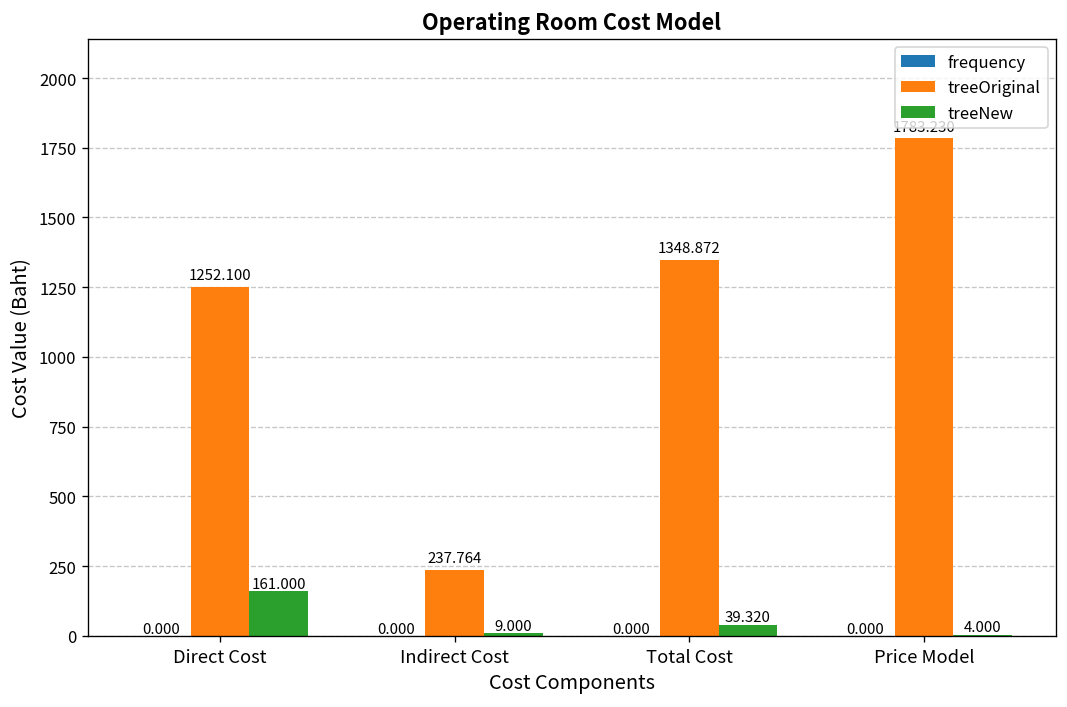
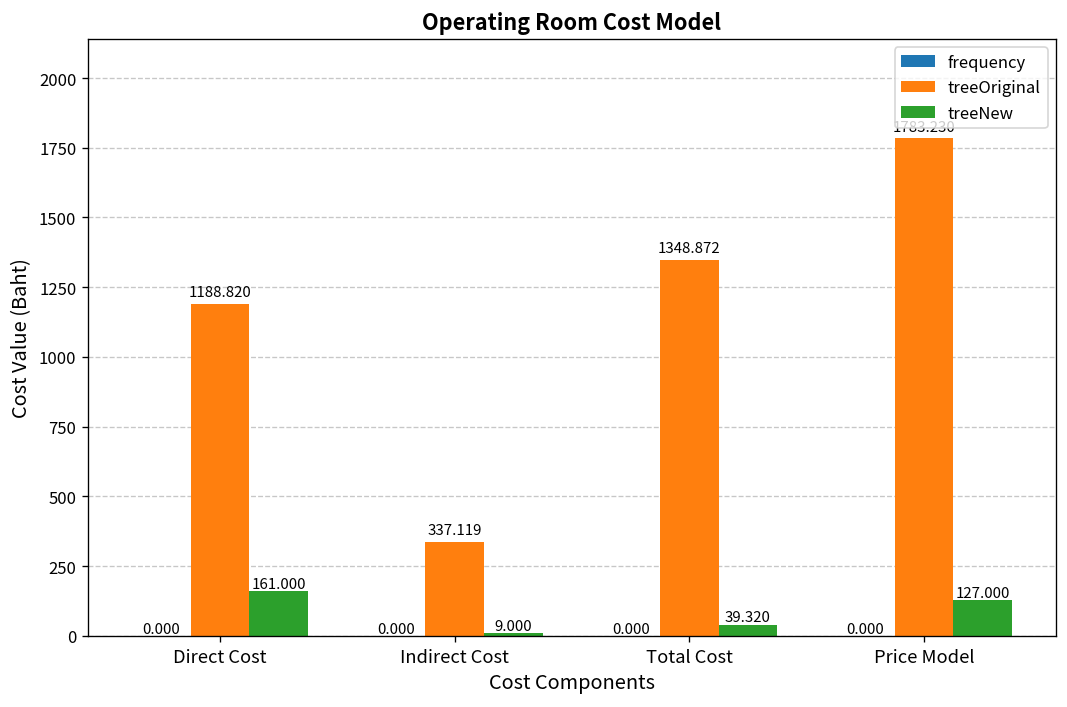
  {
    "frequency": {
      "Direct Cost": 0.000,
      "Indirect Cost": 0.000,
      "Total Cost": 0.000,
      "Price Model": 0.000
    },
    "treeOriginal": {
-     "Direct Cost": 1252.100,
-     "Indirect Cost": 237.764,
+     "Direct Cost": 1188.820,
+     "Indirect Cost": 337.119,
      "Total Cost": 1348.872
    },
    "treeNew": {
      "Direct Cost": 161.000,
      "Indirect Cost": 9.000,
      "Total Cost": 39.320,
-     "Price Model": 4.000
+     "Price Model": 127.000
    }
  }
